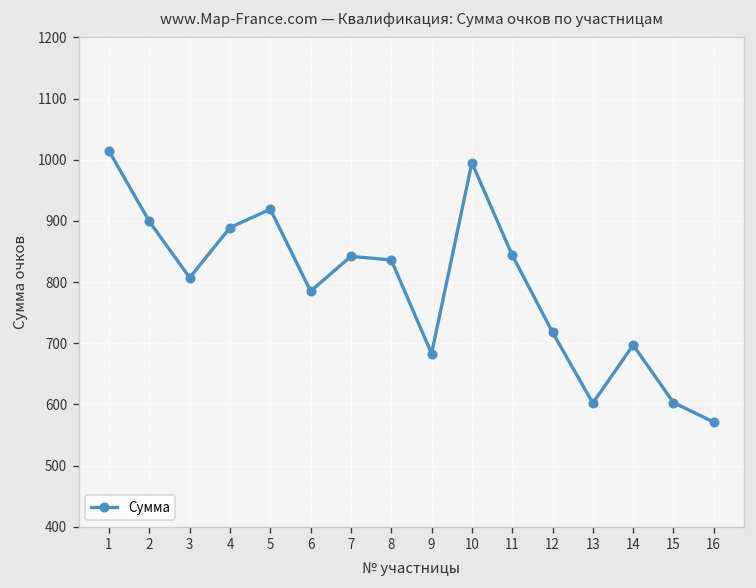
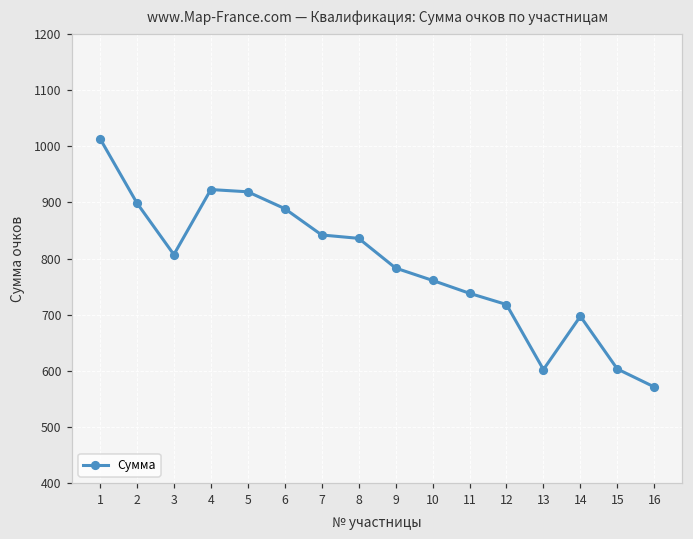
  {
    "1": 1010,
    "2": 900,
    "3": 810,
-   "4": 890,
+   "4": 920,
    "5": 920,
-   "6": 790,
+   "6": 890,
    "7": 840,
    "8": 840,
-   "9": 680,
-   "10": 1000,
-   "11": 840,
+   "9": 780,
+   "10": 760,
+   "11": 740,
    "12": 720,
    "13": 600,
    "14": 700,
    "15": 600,
    "16": 570
  }
